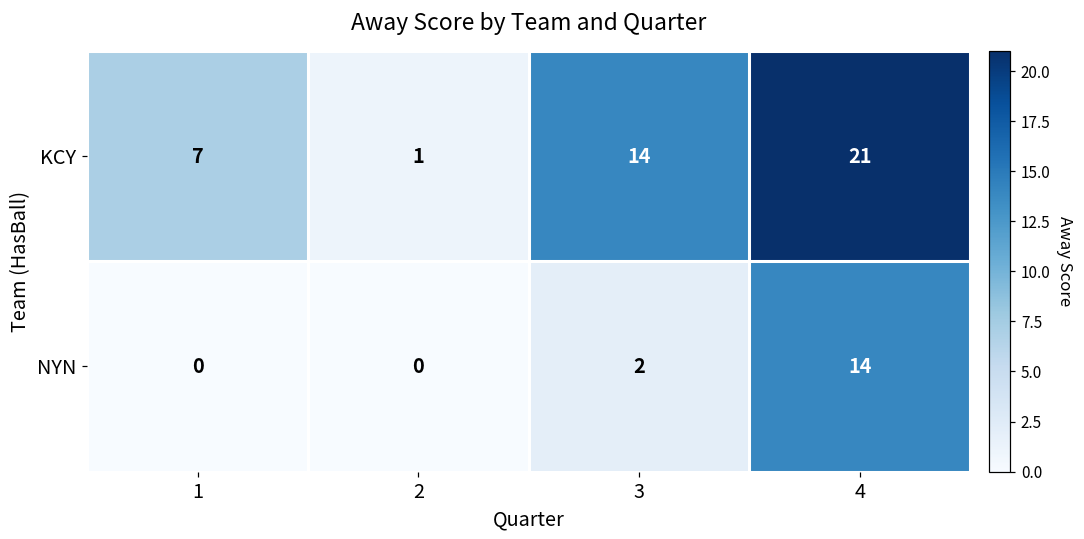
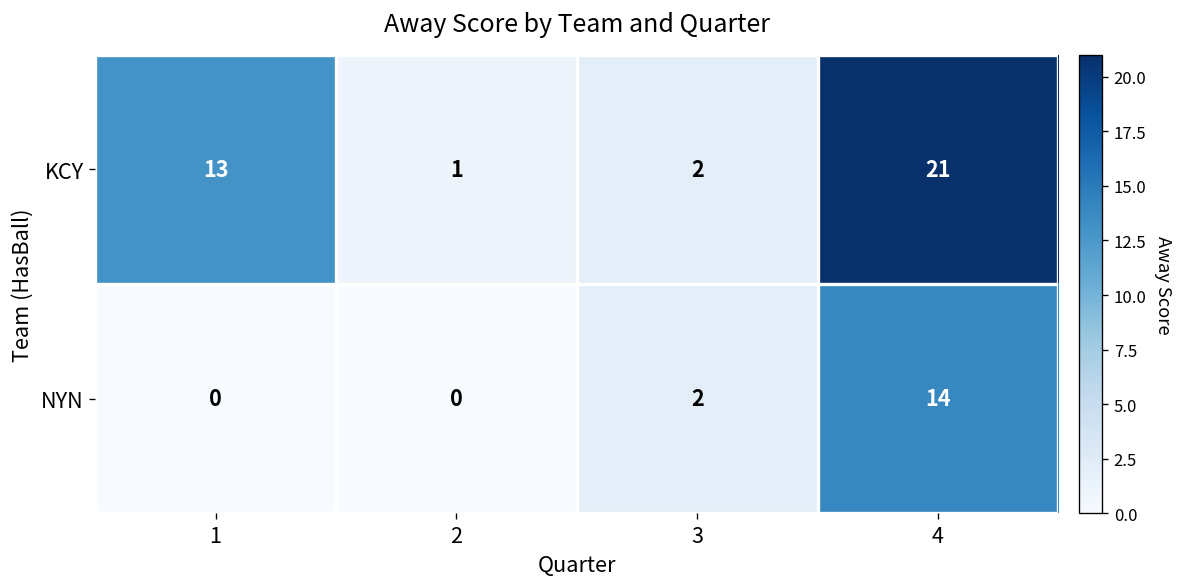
  {
    "KCY": {
-     "1": 7,
+     "1": 13,
      "2": 1,
-     "3": 14,
+     "3": 2,
      "4": 21
    },
    "NYN": {
      "1": 0,
      "2": 0,
      "3": 2,
      "4": 14
    }
  }
